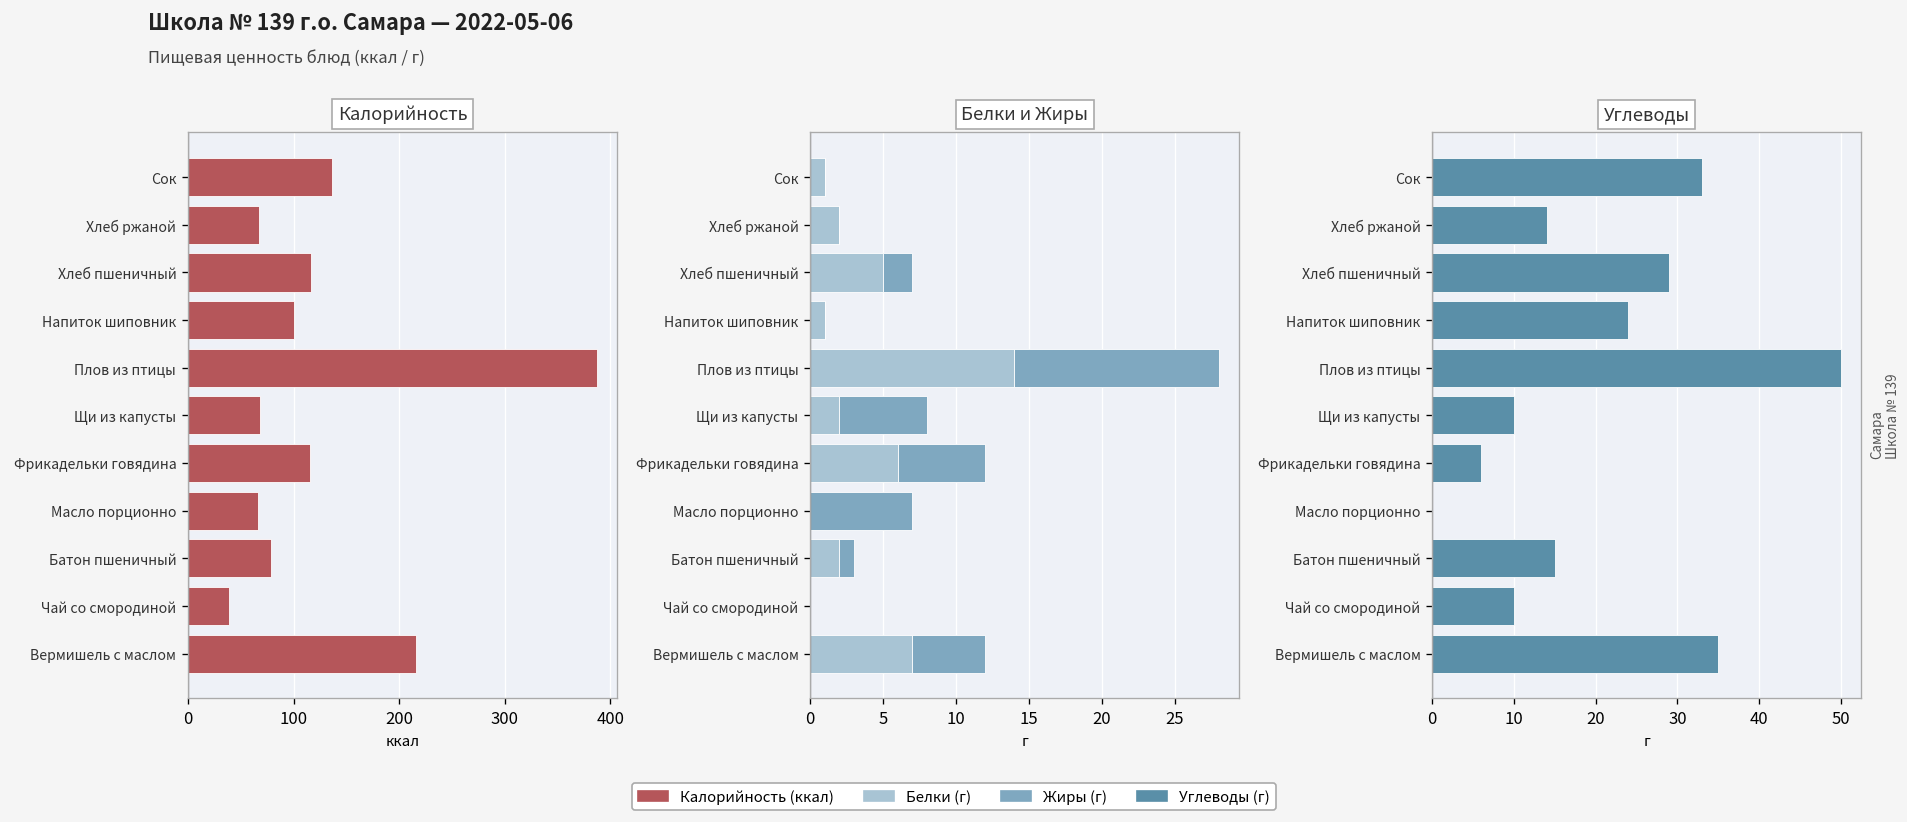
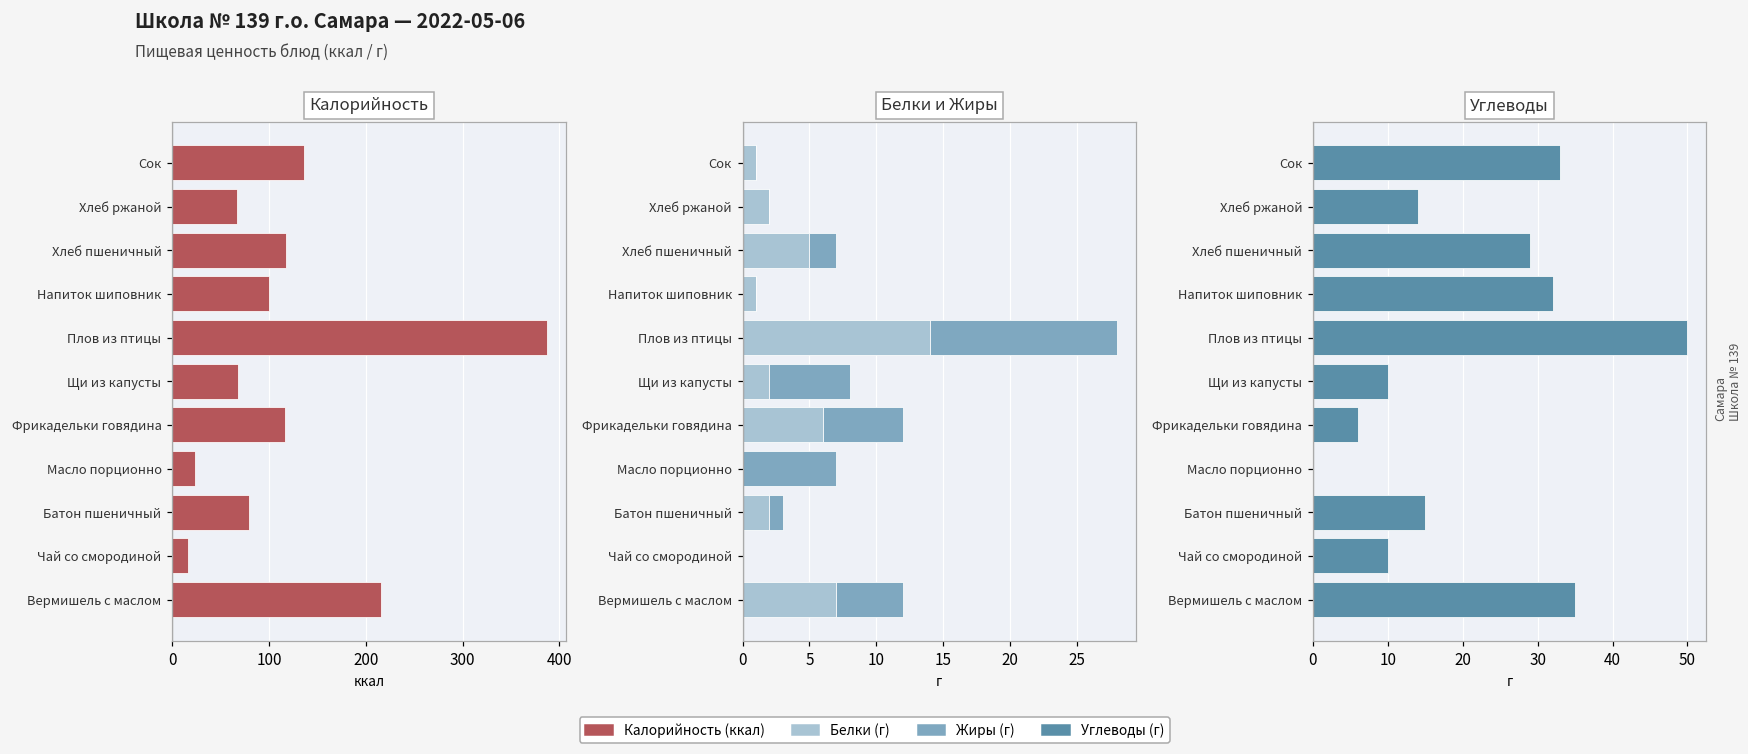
  {
    "Калорийность": {
      "Сок": 140,
      "Хлеб ржаной": 70,
      "Хлеб пшеничный": 120,
      "Напиток шиповник": 100,
      "Плов из птицы": 390,
      "Щи из капусты": 70,
      "Фрикадельки говядина": 120,
-     "Масло порционно": 70,
+     "Масло порционно": 20,
      "Батон пшеничный": 80,
-     "Чай со смородиной": 40,
+     "Чай со смородиной": 20,
      "Вермишель с маслом": 220
    },
    "Углеводы": {
      "Сок": 33,
      "Хлеб ржаной": 14,
      "Хлеб пшеничный": 29,
-     "Напиток шиповник": 24,
+     "Напиток шиповник": 32,
      "Щи из капусты": 10,
      "Фрикадельки говядина": 6,
      "Масло порционно": 0,
      "Батон пшеничный": 15,
      "Чай со смородиной": 10,
      "Вермишель с маслом": 35
    }
  }
